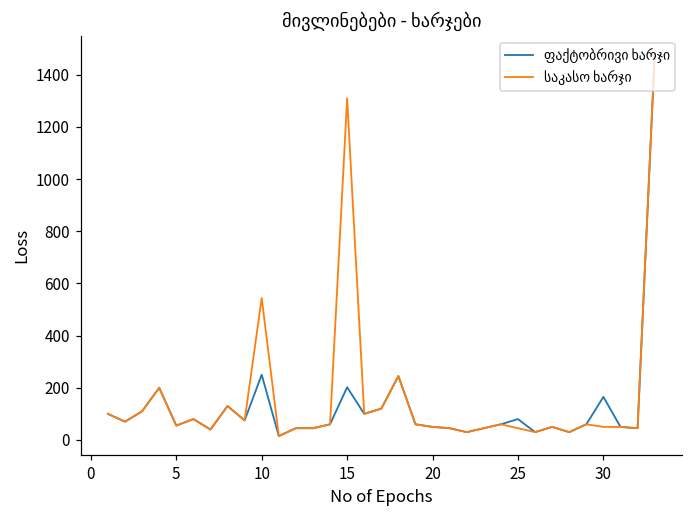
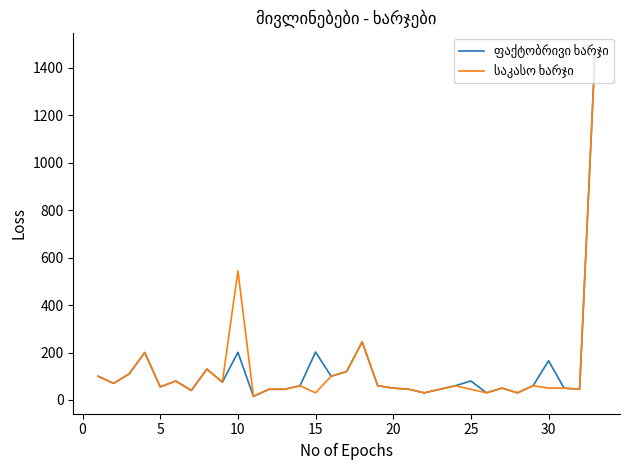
  {
    "ფაქტობრივი ხარჯი": {
-     "10": 250,
+     "10": 200,
      "15": 200,
      "25": 80,
      "30": 170
    },
    "საკასო ხარჯი": {
      "10": 540,
-     "15": 1310,
+     "15": 30,
      "25": 50,
      "30": 50
    }
  }
